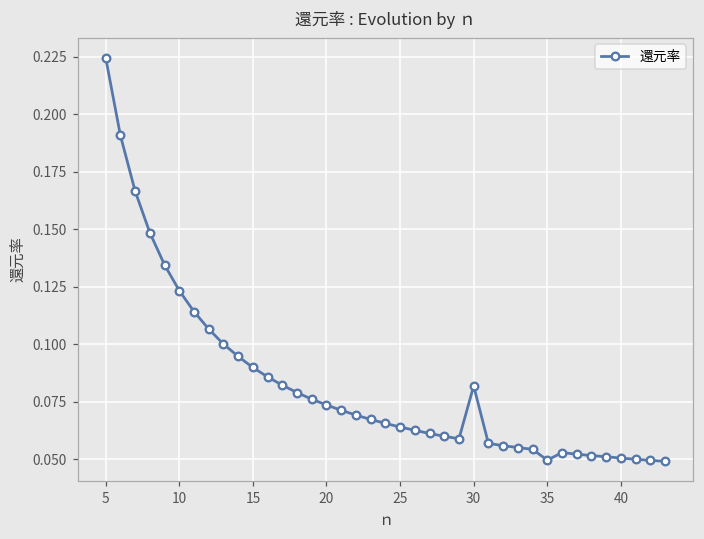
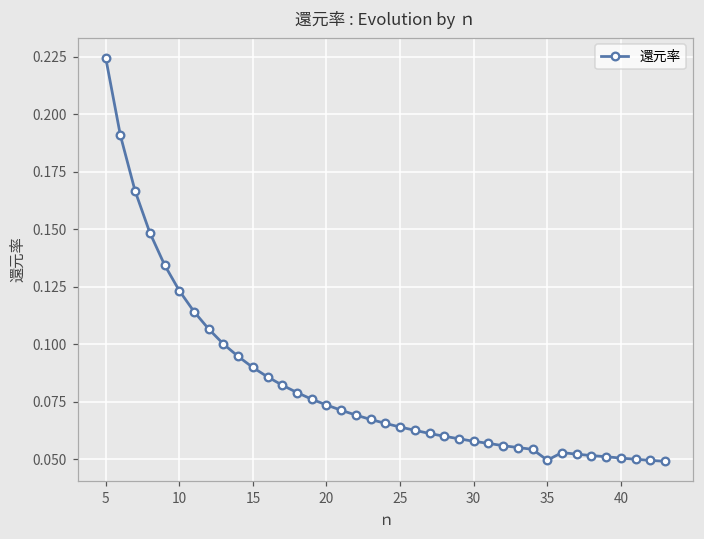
  {
    "5": 0.225,
    "10": 0.123,
    "15": 0.090,
    "20": 0.074,
    "25": 0.064,
-   "30": 0.082,
+   "30": 0.058,
    "35": 0.050,
    "40": 0.051
  }
